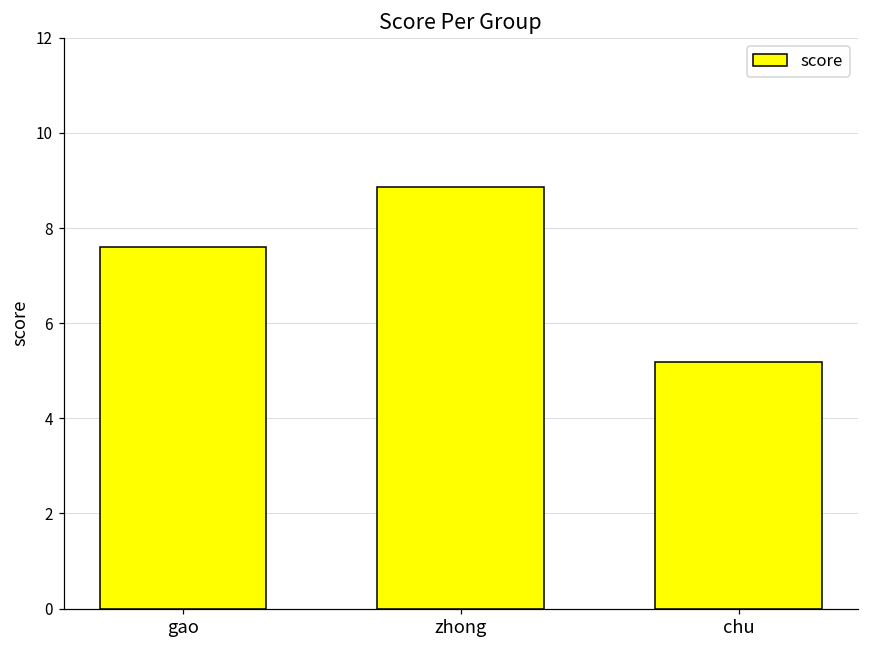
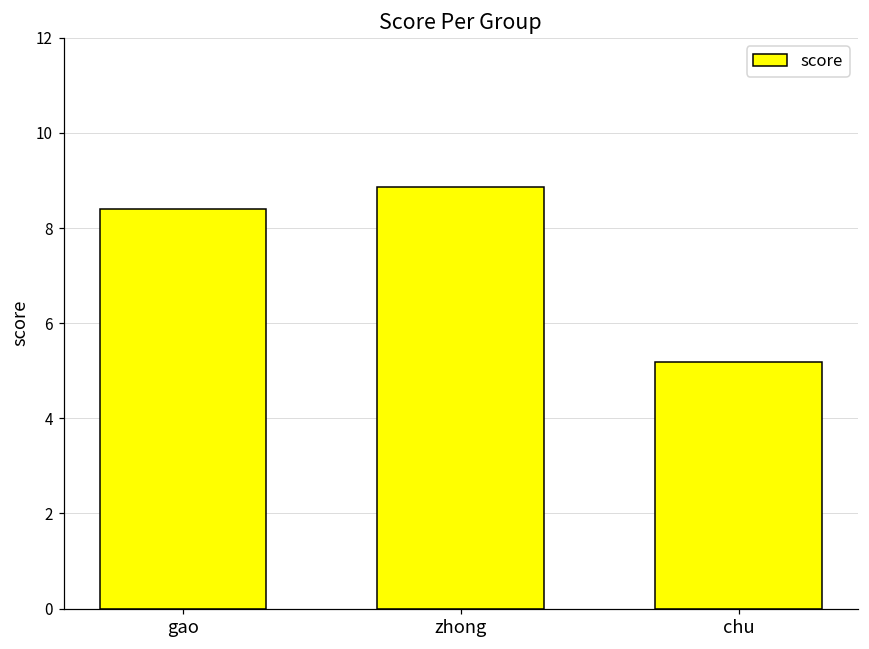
  {
-   "gao": 7.6,
+   "gao": 8.4,
    "zhong": 8.9,
    "chu": 5.2
  }
